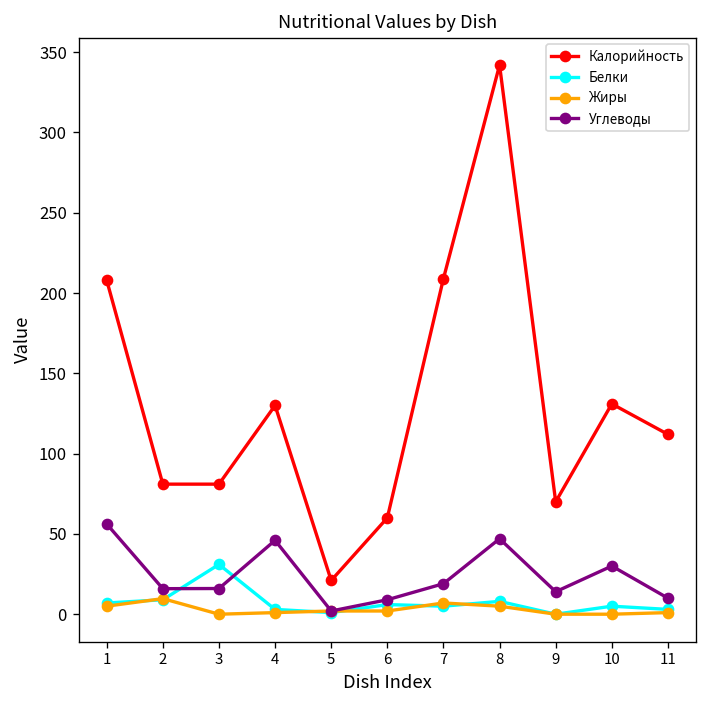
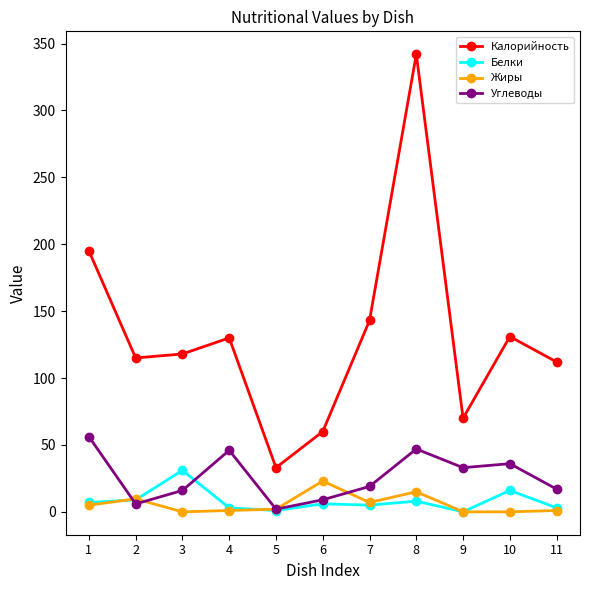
  {
    "Калорийность": {
-     "1": 208,
-     "2": 81,
-     "3": 81,
+     "1": 195,
+     "2": 115,
+     "3": 118,
      "4": 130,
-     "5": 21,
+     "5": 33,
      "6": 60,
-     "7": 209,
+     "7": 143,
      "8": 342,
      "9": 70,
      "10": 131,
      "11": 112
    },
    "Белки": {
      "1": 7,
      "3": 31,
      "4": 3,
      "6": 6,
      "7": 5,
      "8": 8,
-     "10": 5,
+     "10": 16,
      "11": 3
    },
    "Жиры": {
      "1": 5,
      "3": 0,
      "4": 1,
-     "6": 2,
+     "6": 23,
      "7": 7,
-     "8": 5,
+     "8": 15,
      "10": 0,
      "11": 1
    },
    "Углеводы": {
      "1": 56,
-     "2": 16,
+     "2": 6,
      "3": 16,
      "4": 46,
      "6": 9,
      "7": 19,
      "8": 47,
-     "9": 14,
-     "10": 30,
-     "11": 10
+     "9": 33,
+     "10": 36,
+     "11": 17
    }
  }
